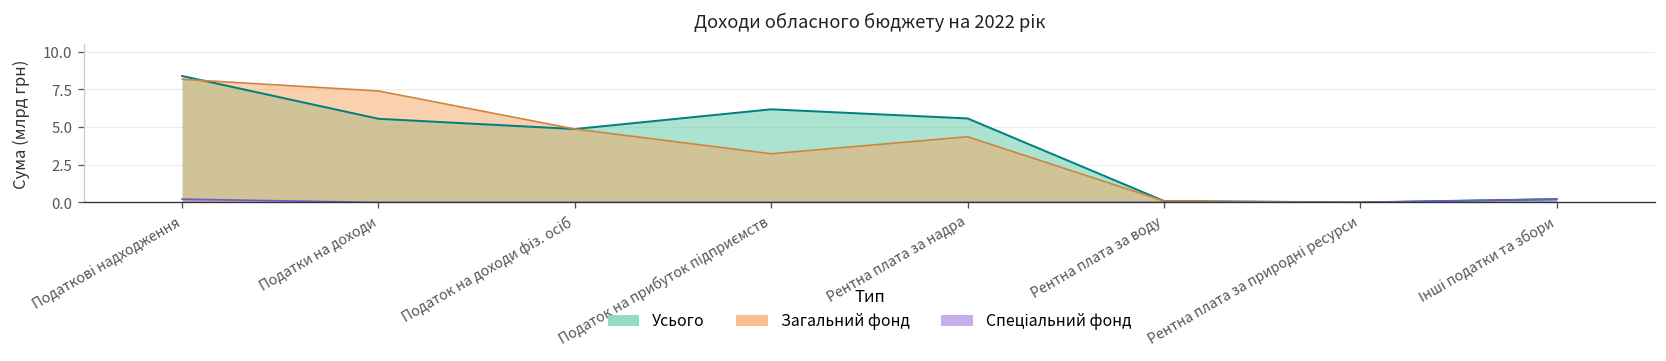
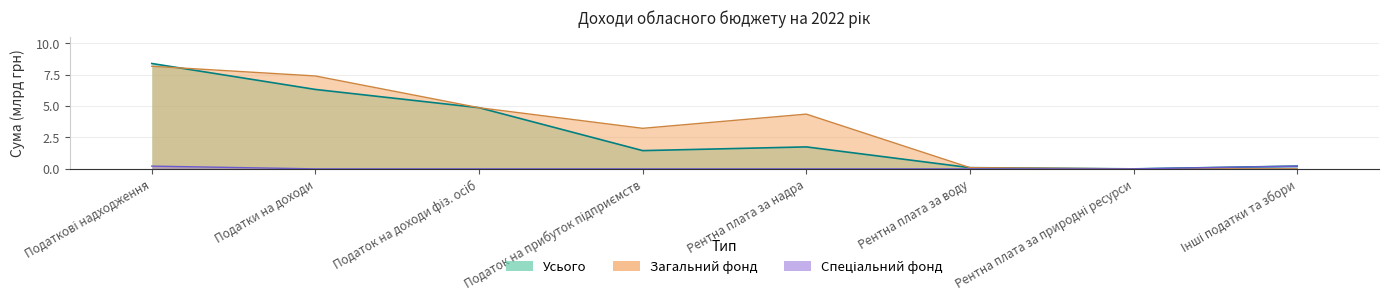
  {
    "Усього": {
      "Податкові надходження": 8.4,
-     "Податки на доходи": 5.5,
-     "Податок на прибуток підприємств": 6.2,
-     "Рентна плата за надра": 5.6
+     "Податки на доходи": 6.3,
+     "Податок на прибуток підприємств": 1.5,
+     "Рентна плата за надра": 1.7
    },
    "Загальний фонд": {
      "Податкові надходження": 8.2,
      "Податки на доходи": 7.4,
      "Податок на прибуток підприємств": 3.2,
      "Рентна плата за надра": 4.4,
      "Інші податки та збори": 0.0
    },
    "Спеціальний фонд": {
      "Податкові надходження": 0.2,
      "Податки на доходи": 0.0,
      "Податок на доходи фіз. осіб": 0.0,
      "Податок на прибуток підприємств": 0.0,
      "Рентна плата за надра": 0.0
    }
  }
